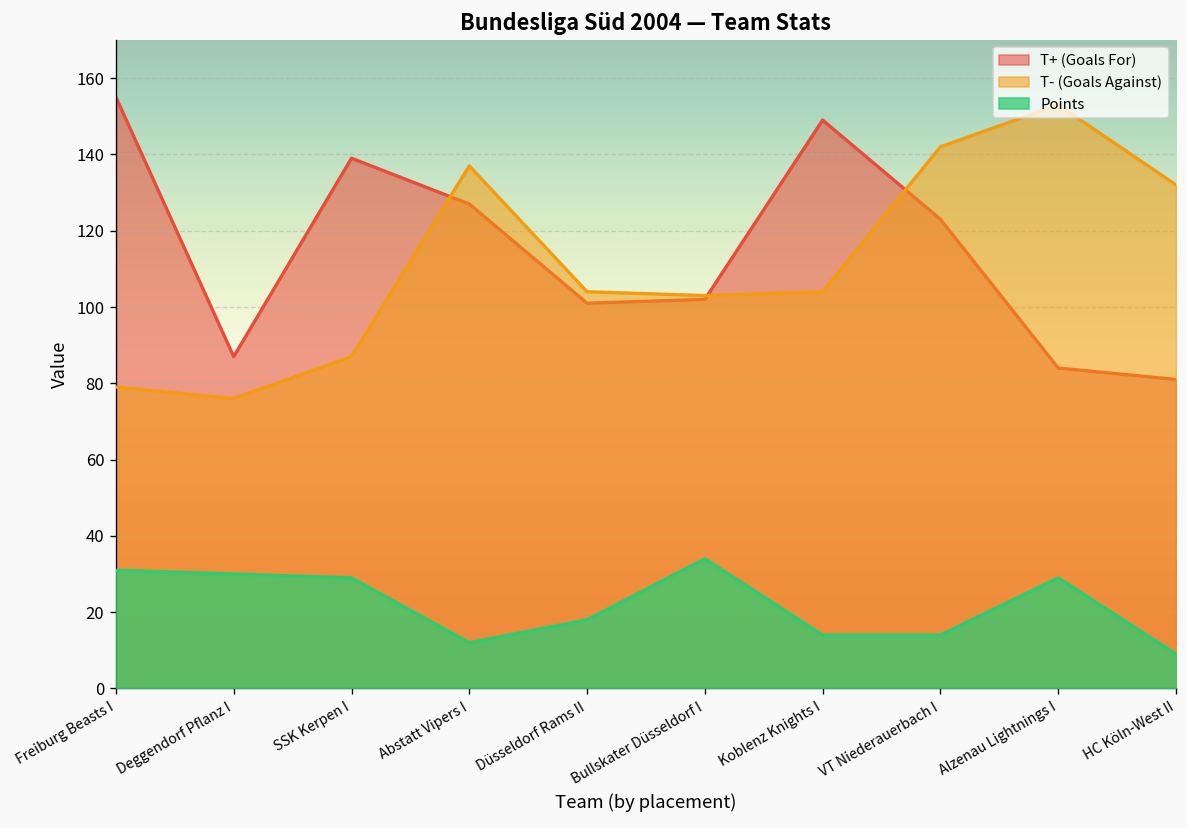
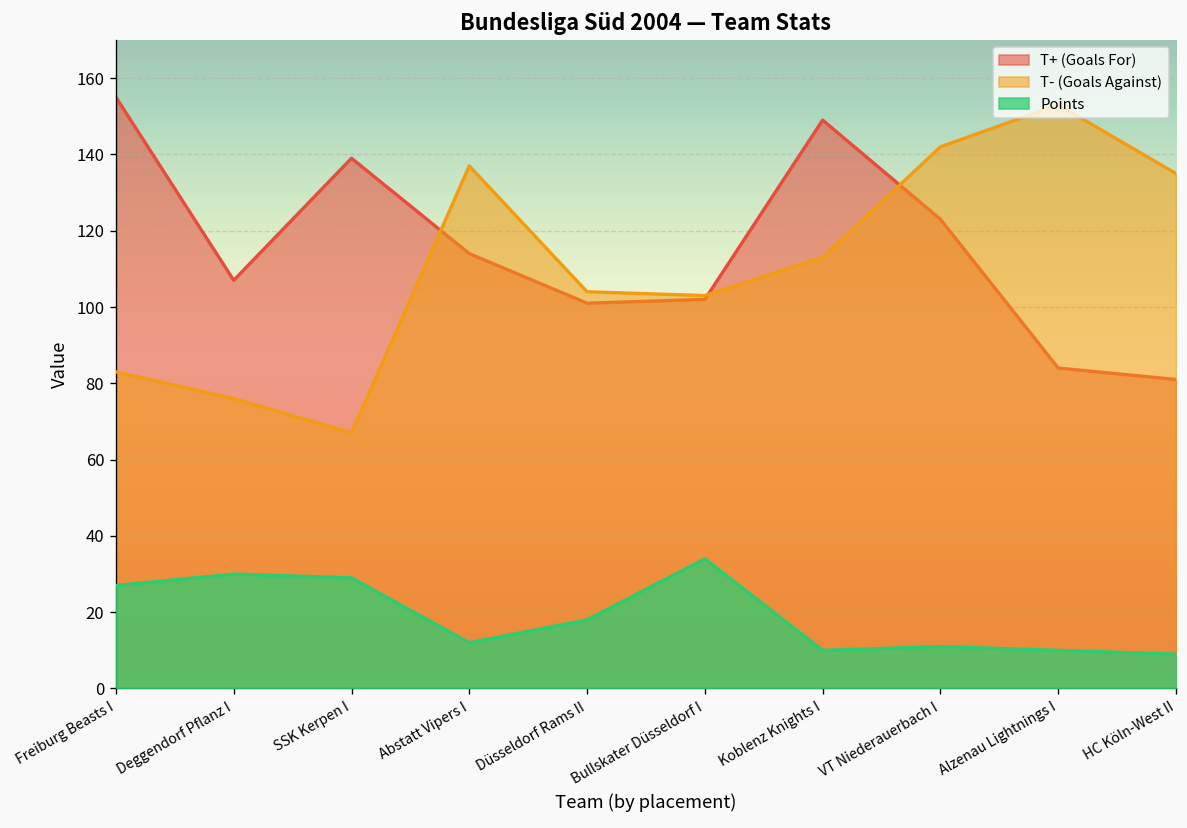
  {
    "T+ (Goals For)": {
      "Freiburg Beasts I": 155,
-     "Deggendorf Pflanz I": 87,
+     "Deggendorf Pflanz I": 107,
      "SSK Kerpen I": 139,
-     "Abstatt Vipers I": 127,
+     "Abstatt Vipers I": 114,
      "Düsseldorf Rams II": 101,
      "Bullskater Düsseldorf I": 102,
      "Koblenz Knights I": 149,
      "VT Niederauerbach I": 123,
      "Alzenau Lightnings I": 84,
      "HC Köln-West II": 81
    },
    "T- (Goals Against)": {
-     "Freiburg Beasts I": 79,
+     "Freiburg Beasts I": 83,
      "Deggendorf Pflanz I": 76,
-     "SSK Kerpen I": 87,
+     "SSK Kerpen I": 67,
      "Abstatt Vipers I": 137,
      "Düsseldorf Rams II": 104,
      "Bullskater Düsseldorf I": 103,
-     "Koblenz Knights I": 104,
+     "Koblenz Knights I": 113,
      "VT Niederauerbach I": 142,
-     "HC Köln-West II": 132
+     "HC Köln-West II": 135
    },
    "Points": {
-     "Freiburg Beasts I": 31,
+     "Freiburg Beasts I": 27,
      "Deggendorf Pflanz I": 30,
      "SSK Kerpen I": 29,
      "Abstatt Vipers I": 12,
      "Düsseldorf Rams II": 18,
      "Bullskater Düsseldorf I": 34,
-     "Koblenz Knights I": 14,
-     "VT Niederauerbach I": 14,
-     "Alzenau Lightnings I": 29,
+     "Koblenz Knights I": 10,
+     "VT Niederauerbach I": 11,
+     "Alzenau Lightnings I": 10,
      "HC Köln-West II": 9
    }
  }
